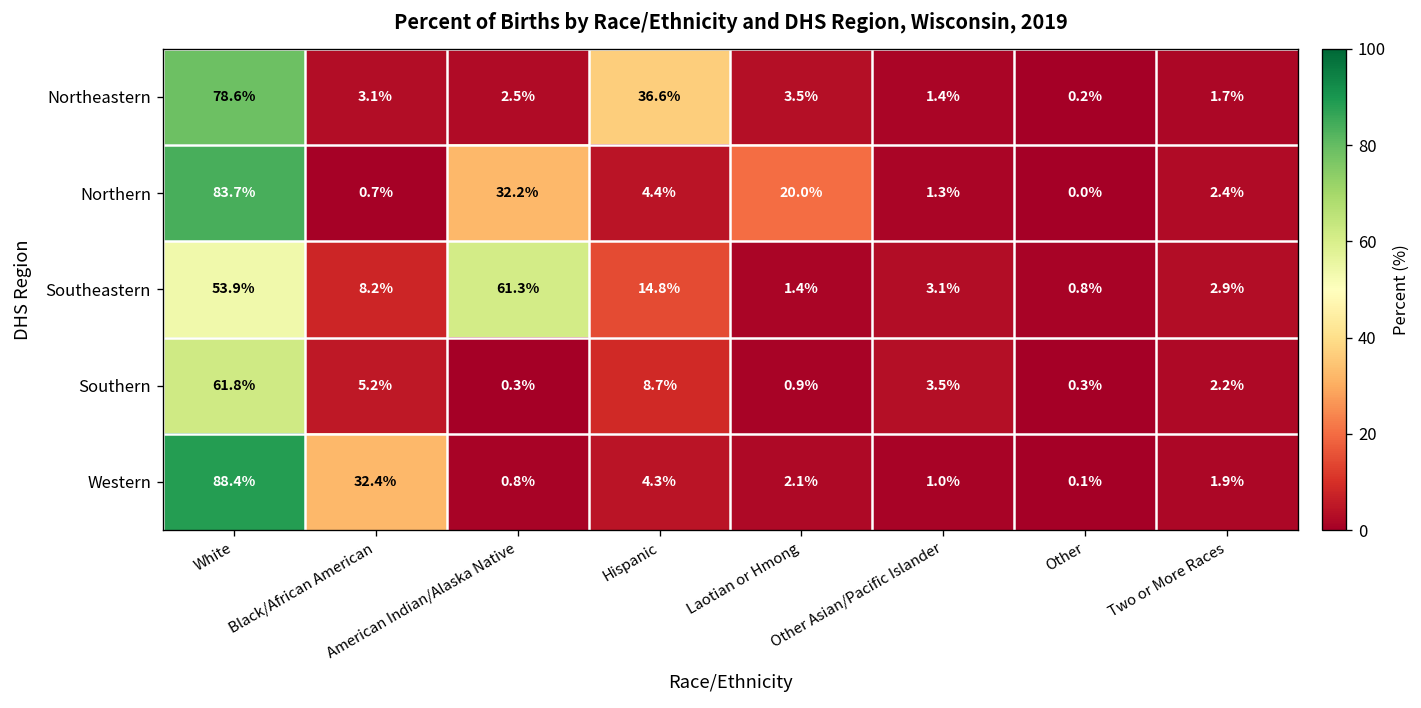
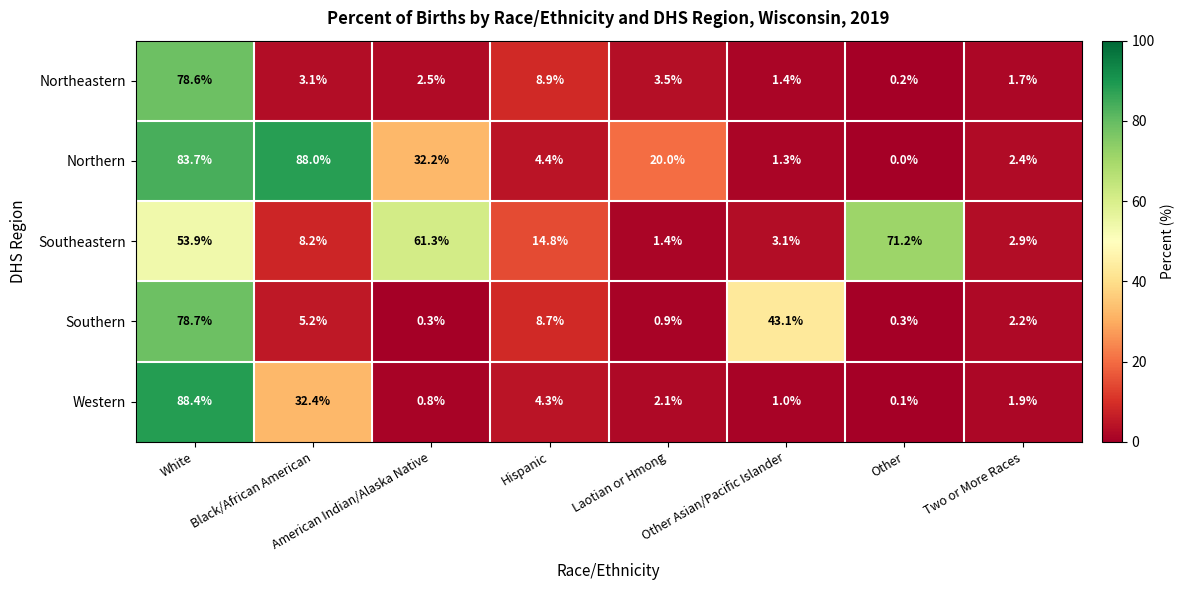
  {
    "Northeastern": {
      "White": "78.6%",
      "Black/African American": "3.1%",
      "American Indian/Alaska Native": "2.5%",
-     "Hispanic": "36.6%",
+     "Hispanic": "8.9%",
      "Laotian or Hmong": "3.5%",
      "Other Asian/Pacific Islander": "1.4%",
      "Other": "0.2%",
      "Two or More Races": "1.7%"
    },
    "Northern": {
      "White": "83.7%",
-     "Black/African American": "0.7%",
+     "Black/African American": "88.0%",
      "American Indian/Alaska Native": "32.2%",
      "Hispanic": "4.4%",
      "Laotian or Hmong": "20.0%",
      "Other Asian/Pacific Islander": "1.3%",
      "Other": "0.0%",
      "Two or More Races": "2.4%"
    },
    "Southeastern": {
      "White": "53.9%",
      "Black/African American": "8.2%",
      "American Indian/Alaska Native": "61.3%",
      "Hispanic": "14.8%",
      "Laotian or Hmong": "1.4%",
      "Other Asian/Pacific Islander": "3.1%",
-     "Other": "0.8%",
+     "Other": "71.2%",
      "Two or More Races": "2.9%"
    },
    "Southern": {
-     "White": "61.8%",
+     "White": "78.7%",
      "Black/African American": "5.2%",
      "American Indian/Alaska Native": "0.3%",
      "Hispanic": "8.7%",
      "Laotian or Hmong": "0.9%",
-     "Other Asian/Pacific Islander": "3.5%",
+     "Other Asian/Pacific Islander": "43.1%",
      "Other": "0.3%",
      "Two or More Races": "2.2%"
    },
    "Western": {
      "White": "88.4%",
      "Black/African American": "32.4%",
      "American Indian/Alaska Native": "0.8%",
      "Hispanic": "4.3%",
      "Laotian or Hmong": "2.1%",
      "Other Asian/Pacific Islander": "1.0%",
      "Other": "0.1%",
      "Two or More Races": "1.9%"
    }
  }
